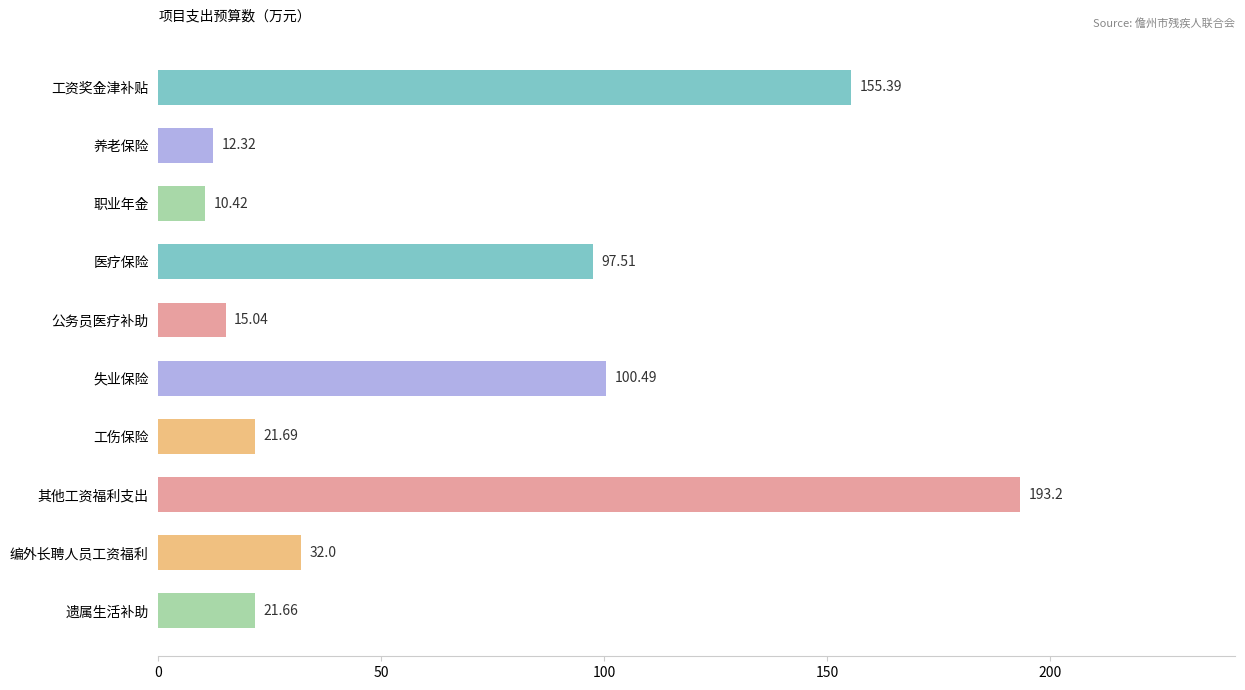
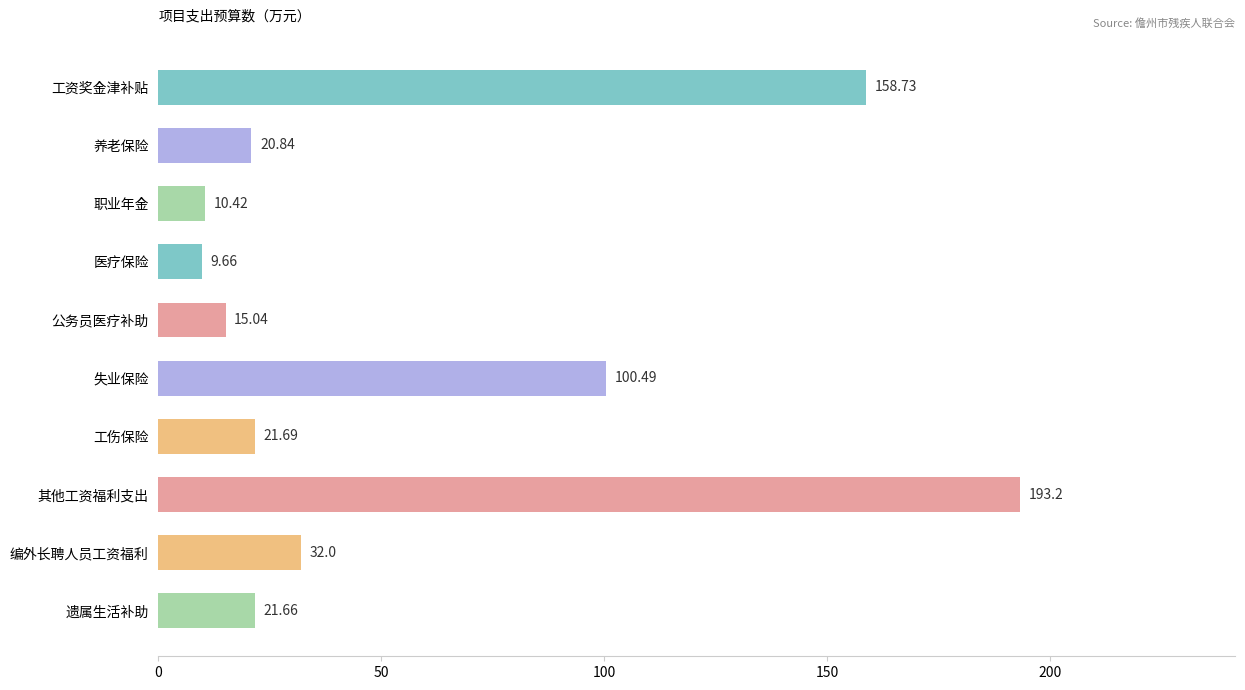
  {
-   "工资奖金津补贴": 155.39,
-   "养老保险": 12.32,
+   "工资奖金津补贴": 158.73,
+   "养老保险": 20.84,
    "职业年金": 10.42,
-   "医疗保险": 97.51,
+   "医疗保险": 9.66,
    "公务员医疗补助": 15.04,
    "失业保险": 100.49,
    "工伤保险": 21.69,
    "其他工资福利支出": 193.2,
    "编外长聘人员工资福利": 32.0,
    "遗属生活补助": 21.66
  }
